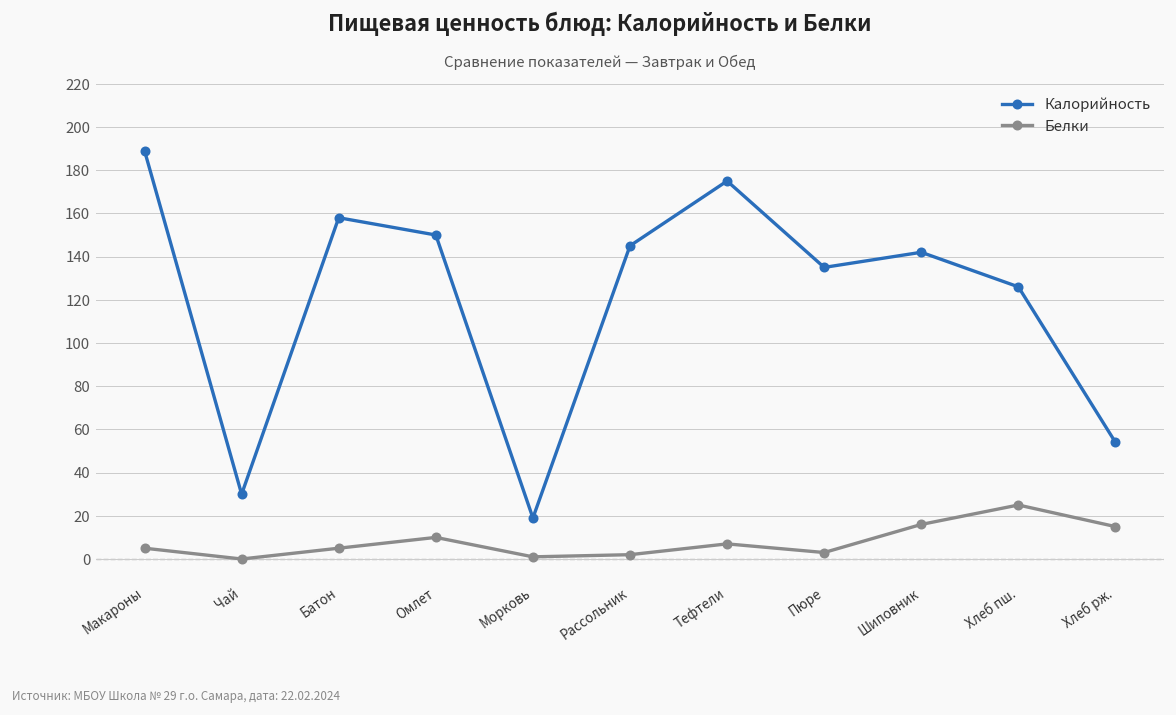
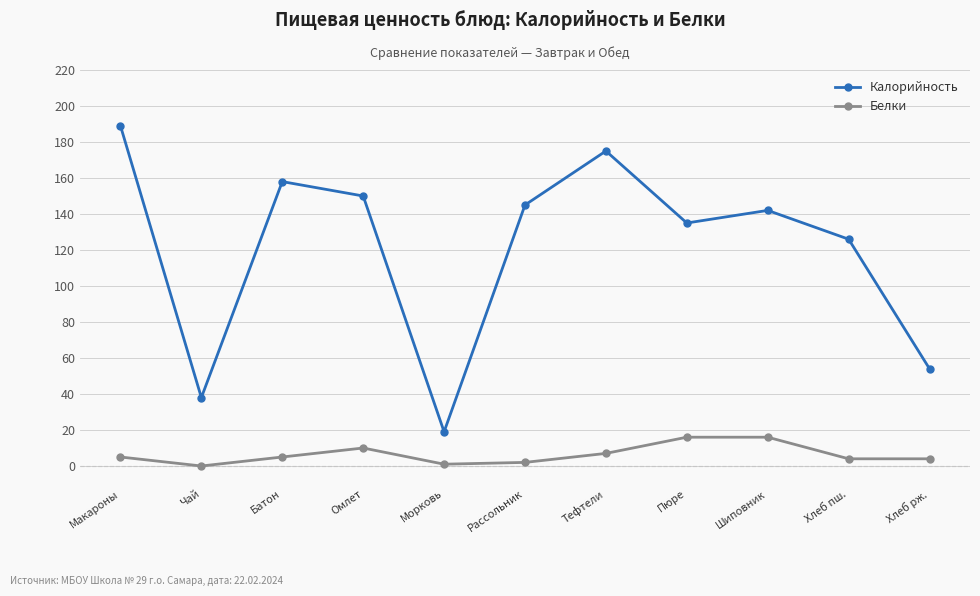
  {
    "Калорийность": {
      "Макароны": 189,
-     "Чай": 30,
+     "Чай": 38,
      "Батон": 158,
      "Омлет": 150,
      "Морковь": 19,
      "Рассольник": 145,
      "Тефтели": 175,
      "Пюре": 135,
      "Шиповник": 142,
      "Хлеб пш.": 126,
      "Хлеб рж.": 54
    },
    "Белки": {
      "Макароны": 5,
      "Чай": 0,
      "Батон": 5,
      "Омлет": 10,
      "Морковь": 1,
      "Рассольник": 2,
      "Тефтели": 7,
-     "Пюре": 3,
+     "Пюре": 16,
      "Шиповник": 16,
-     "Хлеб пш.": 25,
-     "Хлеб рж.": 15
+     "Хлеб пш.": 4,
+     "Хлеб рж.": 4
    }
  }
